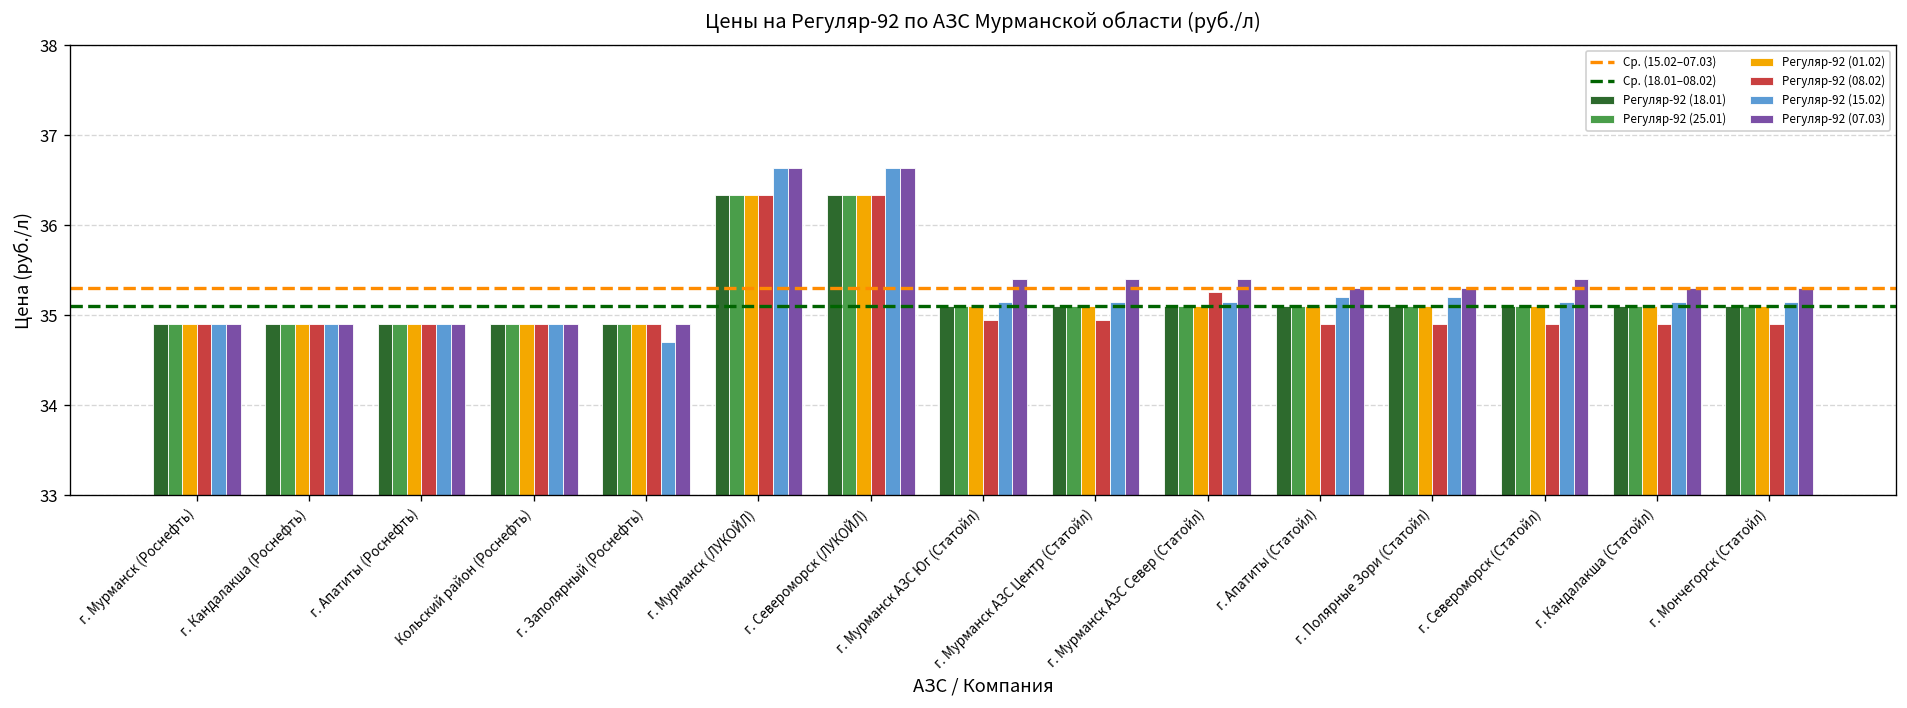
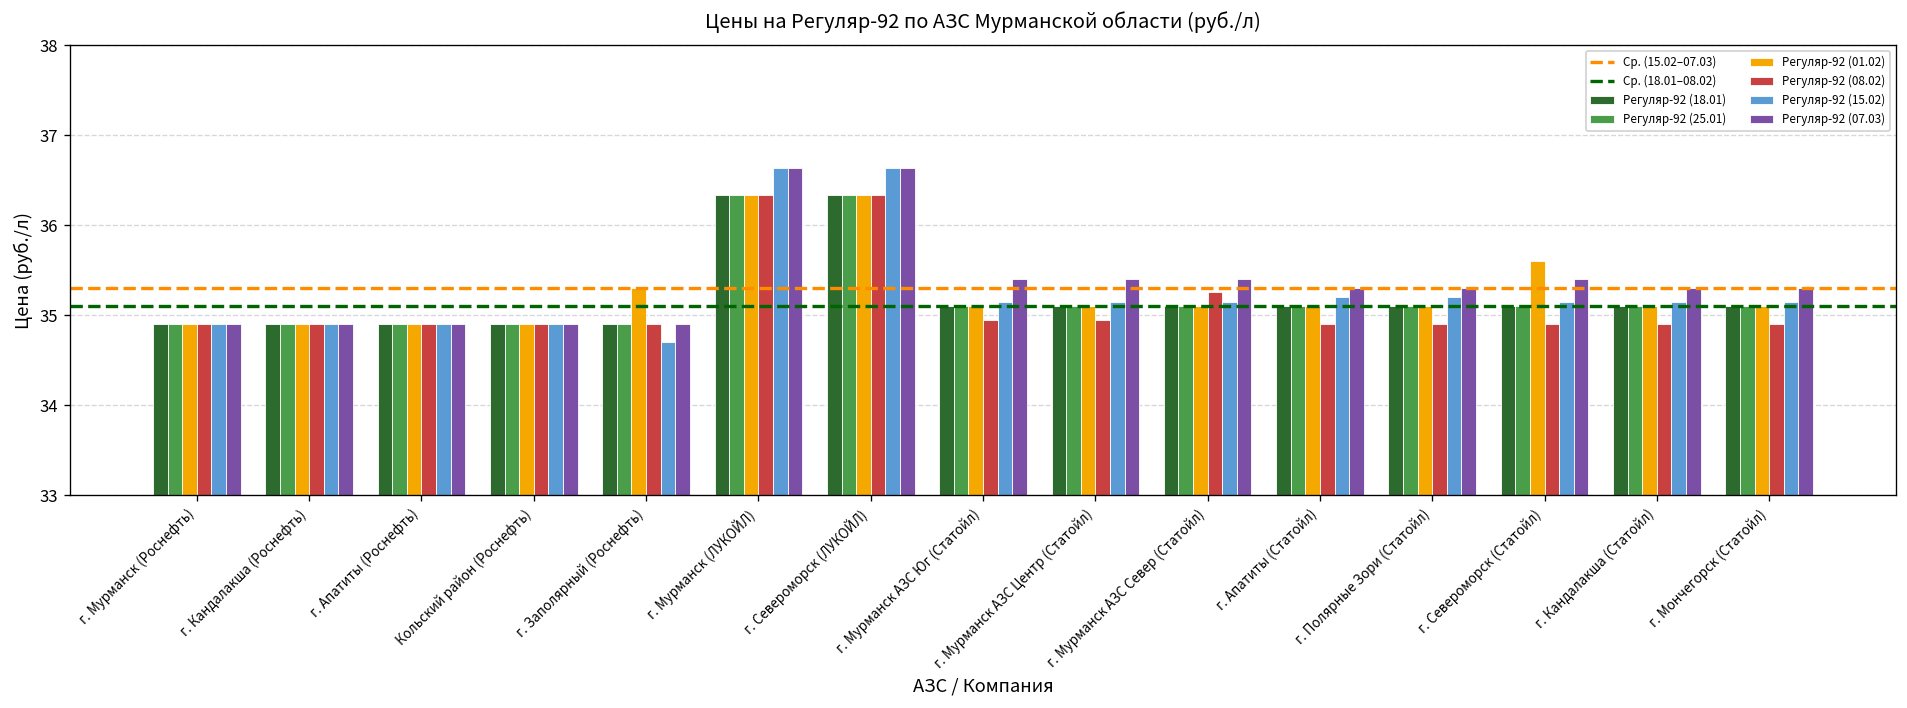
  {
    "Регуляр-92 (18.01)": {
      "г. Мурманск (Роснефть)": 34.9,
      "г. Кандалакша (Роснефть)": 34.9,
      "г. Апатиты (Роснефть)": 34.9,
      "Кольский район (Роснефть)": 34.9,
      "г. Заполярный (Роснефть)": 34.9,
      "г. Мурманск (ЛУКОЙЛ)": 36.3,
      "г. Североморск (ЛУКОЙЛ)": 36.3,
      "г. Мурманск АЗС Юг (Статойл)": 35.1,
      "г. Мурманск АЗС Центр (Статойл)": 35.1,
      "г. Мурманск АЗС Север (Статойл)": 35.1,
      "г. Апатиты (Статойл)": 35.1,
      "г. Полярные Зори (Статойл)": 35.1,
      "г. Североморск (Статойл)": 35.1,
      "г. Кандалакша (Статойл)": 35.1,
      "г. Мончегорск (Статойл)": 35.1
    },
    "Регуляр-92 (25.01)": {
      "г. Мурманск (Роснефть)": 34.9,
      "г. Кандалакша (Роснефть)": 34.9,
      "г. Апатиты (Роснефть)": 34.9,
      "Кольский район (Роснефть)": 34.9,
      "г. Заполярный (Роснефть)": 34.9,
      "г. Мурманск (ЛУКОЙЛ)": 36.3,
      "г. Североморск (ЛУКОЙЛ)": 36.3,
      "г. Мурманск АЗС Юг (Статойл)": 35.1,
      "г. Мурманск АЗС Центр (Статойл)": 35.1,
      "г. Мурманск АЗС Север (Статойл)": 35.1,
      "г. Апатиты (Статойл)": 35.1,
      "г. Полярные Зори (Статойл)": 35.1,
      "г. Североморск (Статойл)": 35.1,
      "г. Кандалакша (Статойл)": 35.1,
      "г. Мончегорск (Статойл)": 35.1
    },
    "Регуляр-92 (01.02)": {
      "г. Мурманск (Роснефть)": 34.9,
      "г. Кандалакша (Роснефть)": 34.9,
      "г. Апатиты (Роснефть)": 34.9,
      "Кольский район (Роснефть)": 34.9,
-     "г. Заполярный (Роснефть)": 34.9,
+     "г. Заполярный (Роснефть)": 35.3,
      "г. Мурманск (ЛУКОЙЛ)": 36.3,
      "г. Североморск (ЛУКОЙЛ)": 36.3,
      "г. Мурманск АЗС Юг (Статойл)": 35.1,
      "г. Мурманск АЗС Центр (Статойл)": 35.1,
      "г. Мурманск АЗС Север (Статойл)": 35.1,
      "г. Апатиты (Статойл)": 35.1,
      "г. Полярные Зори (Статойл)": 35.1,
-     "г. Североморск (Статойл)": 35.1,
+     "г. Североморск (Статойл)": 35.6,
      "г. Кандалакша (Статойл)": 35.1,
      "г. Мончегорск (Статойл)": 35.1
    },
    "Регуляр-92 (08.02)": {
      "г. Мурманск (Роснефть)": 34.9,
      "г. Кандалакша (Роснефть)": 34.9,
      "г. Апатиты (Роснефть)": 34.9,
      "Кольский район (Роснефть)": 34.9,
      "г. Заполярный (Роснефть)": 34.9,
      "г. Мурманск (ЛУКОЙЛ)": 36.3,
      "г. Североморск (ЛУКОЙЛ)": 36.3,
      "г. Мурманск АЗС Юг (Статойл)": 35.0,
      "г. Мурманск АЗС Центр (Статойл)": 35.0,
      "г. Мурманск АЗС Север (Статойл)": 35.3,
      "г. Апатиты (Статойл)": 34.9,
      "г. Полярные Зори (Статойл)": 34.9,
      "г. Североморск (Статойл)": 34.9,
      "г. Кандалакша (Статойл)": 34.9,
      "г. Мончегорск (Статойл)": 34.9
    },
    "Регуляр-92 (15.02)": {
      "г. Мурманск (Роснефть)": 34.9,
      "г. Кандалакша (Роснефть)": 34.9,
      "г. Апатиты (Роснефть)": 34.9,
      "Кольский район (Роснефть)": 34.9,
      "г. Заполярный (Роснефть)": 34.7,
      "г. Мурманск (ЛУКОЙЛ)": 36.6,
      "г. Североморск (ЛУКОЙЛ)": 36.6,
      "г. Мурманск АЗС Юг (Статойл)": 35.2,
      "г. Мурманск АЗС Центр (Статойл)": 35.2,
      "г. Мурманск АЗС Север (Статойл)": 35.2,
      "г. Апатиты (Статойл)": 35.2,
      "г. Полярные Зори (Статойл)": 35.2,
      "г. Североморск (Статойл)": 35.2,
      "г. Кандалакша (Статойл)": 35.2,
      "г. Мончегорск (Статойл)": 35.2
    },
    "Регуляр-92 (07.03)": {
      "г. Мурманск (Роснефть)": 34.9,
      "г. Кандалакша (Роснефть)": 34.9,
      "г. Апатиты (Роснефть)": 34.9,
      "Кольский район (Роснефть)": 34.9,
      "г. Заполярный (Роснефть)": 34.9,
      "г. Мурманск (ЛУКОЙЛ)": 36.6,
      "г. Североморск (ЛУКОЙЛ)": 36.6,
      "г. Мурманск АЗС Юг (Статойл)": 35.4,
      "г. Мурманск АЗС Центр (Статойл)": 35.4,
      "г. Мурманск АЗС Север (Статойл)": 35.4,
      "г. Апатиты (Статойл)": 35.3,
      "г. Полярные Зори (Статойл)": 35.3,
      "г. Североморск (Статойл)": 35.4,
      "г. Кандалакша (Статойл)": 35.3,
      "г. Мончегорск (Статойл)": 35.3
    }
  }
